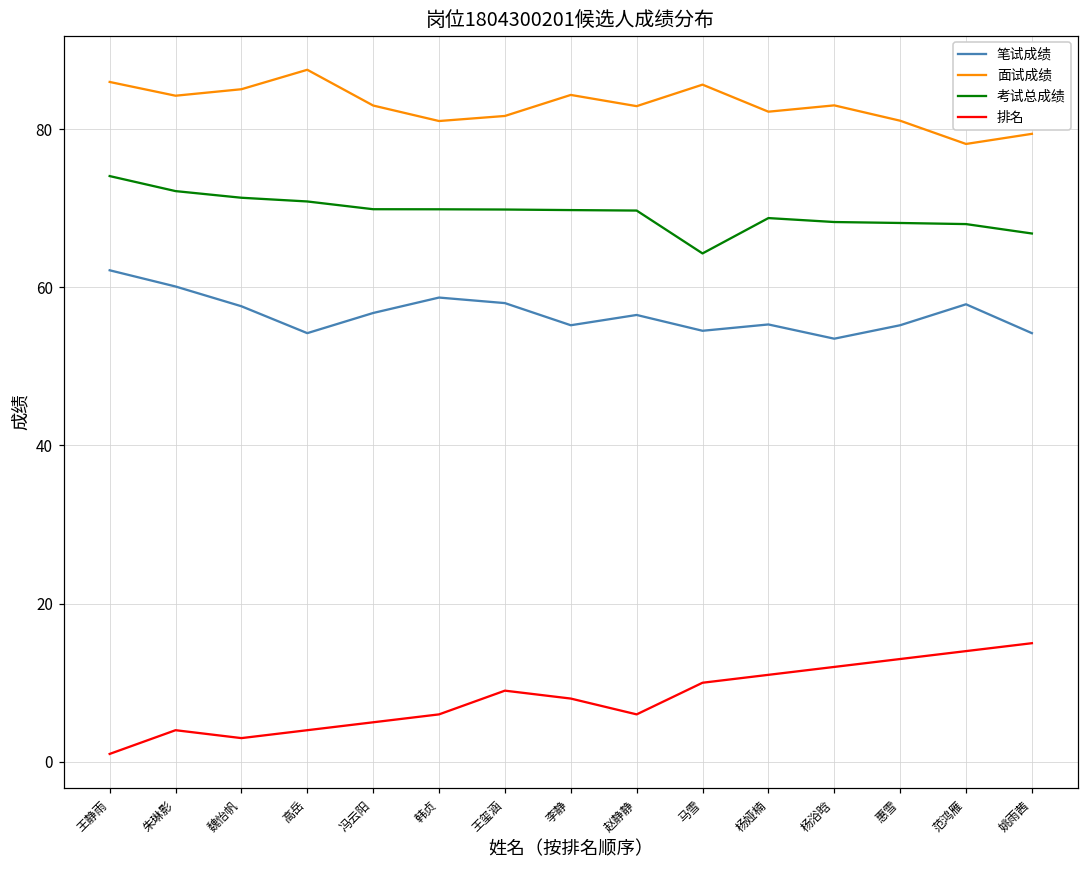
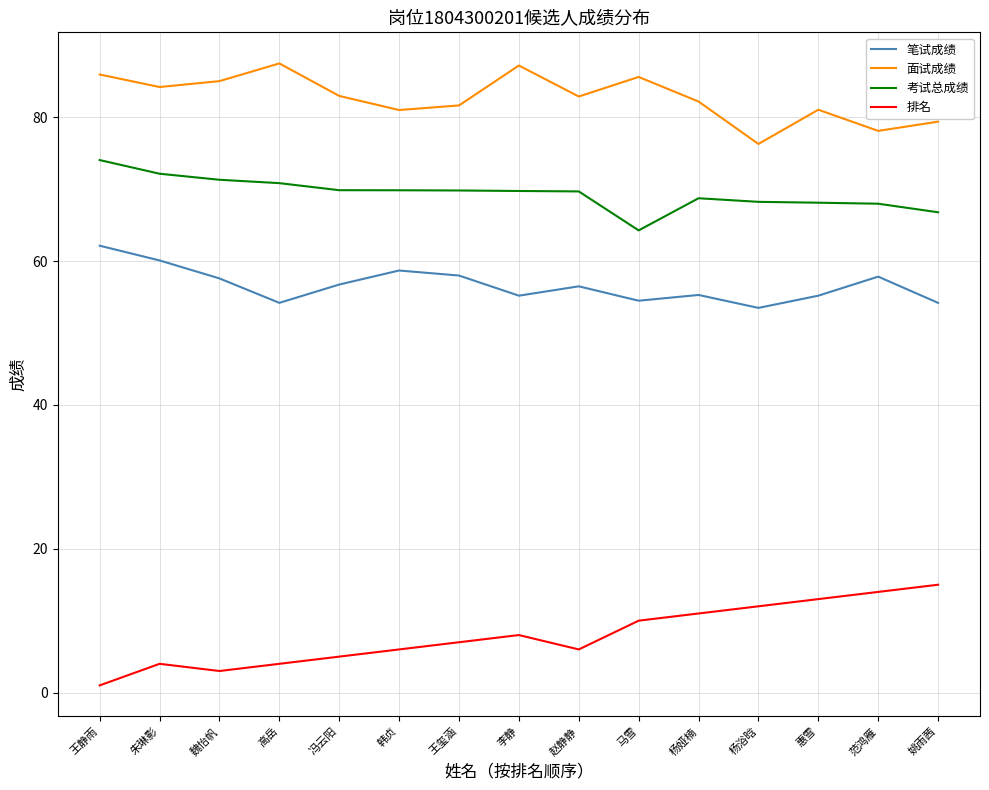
  {
    "笔试成绩": {
      "王静雨": 62,
      "朱琳影": 60,
      "魏怡帆": 58,
      "高岳": 54,
      "冯云阳": 57,
      "韩贞": 59,
      "王玺涵": 58,
      "李静": 55,
      "赵静静": 57,
      "马雪": 55,
      "杨娅楠": 55,
      "杨浴晗": 54,
      "惠雪": 55,
      "范鸿雁": 58,
      "姚雨茜": 54
    },
    "面试成绩": {
      "王静雨": 86,
      "朱琳影": 84,
      "魏怡帆": 85,
      "高岳": 88,
      "冯云阳": 83,
      "韩贞": 81,
      "王玺涵": 82,
-     "李静": 84,
+     "李静": 87,
      "赵静静": 83,
      "马雪": 86,
      "杨娅楠": 82,
-     "杨浴晗": 83,
+     "杨浴晗": 76,
      "惠雪": 81,
      "范鸿雁": 78,
      "姚雨茜": 79
    },
    "考试总成绩": {
      "王静雨": 74,
      "朱琳影": 72,
      "魏怡帆": 71,
      "高岳": 71,
      "冯云阳": 70,
      "韩贞": 70,
      "王玺涵": 70,
      "李静": 70,
      "赵静静": 70,
      "马雪": 64,
      "杨娅楠": 69,
      "杨浴晗": 68,
      "惠雪": 68,
      "范鸿雁": 68,
      "姚雨茜": 67
    },
    "排名": {
      "王静雨": 1,
      "朱琳影": 4,
      "魏怡帆": 3,
      "高岳": 4,
      "冯云阳": 5,
      "韩贞": 6,
-     "王玺涵": 9,
+     "王玺涵": 7,
      "李静": 8,
      "赵静静": 6,
      "马雪": 10,
      "杨娅楠": 11,
      "杨浴晗": 12,
      "惠雪": 13,
      "范鸿雁": 14,
      "姚雨茜": 15
    }
  }
